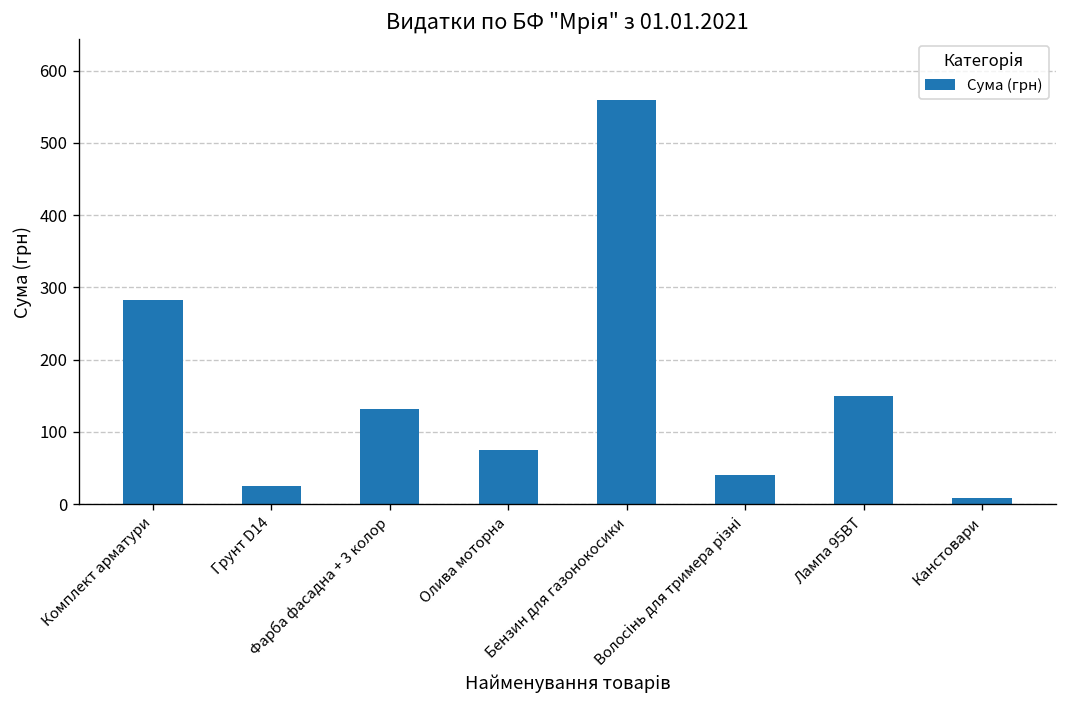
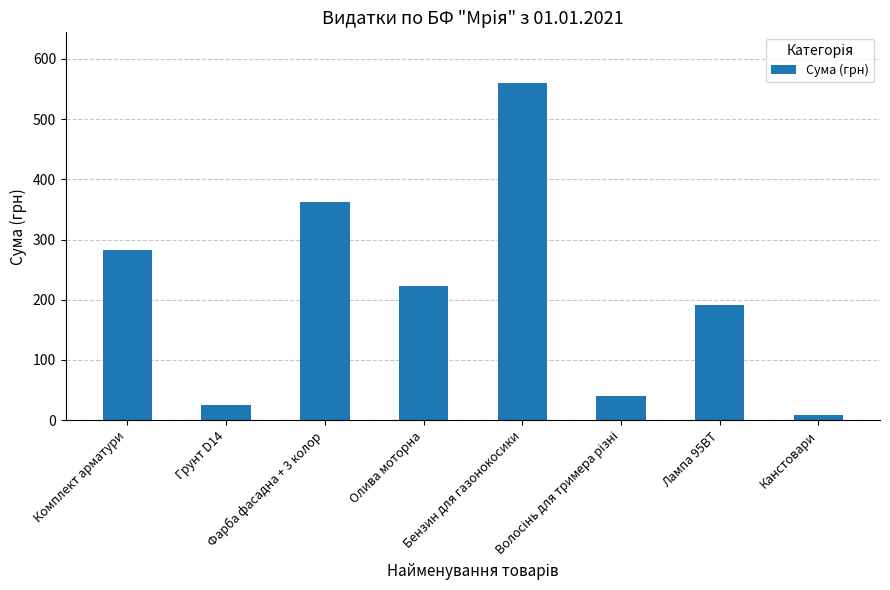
  {
    "Комплект арматури": 280,
    "Грунт D14": 30,
-   "Фарба фасадна + 3 колор": 130,
-   "Олива моторна": 80,
+   "Фарба фасадна + 3 колор": 360,
+   "Олива моторна": 220,
    "Бензин для газонокосики": 560,
    "Волосінь для тримера різні": 40,
-   "Лампа 95ВТ": 150,
+   "Лампа 95ВТ": 190,
    "Канстовари": 10
  }
